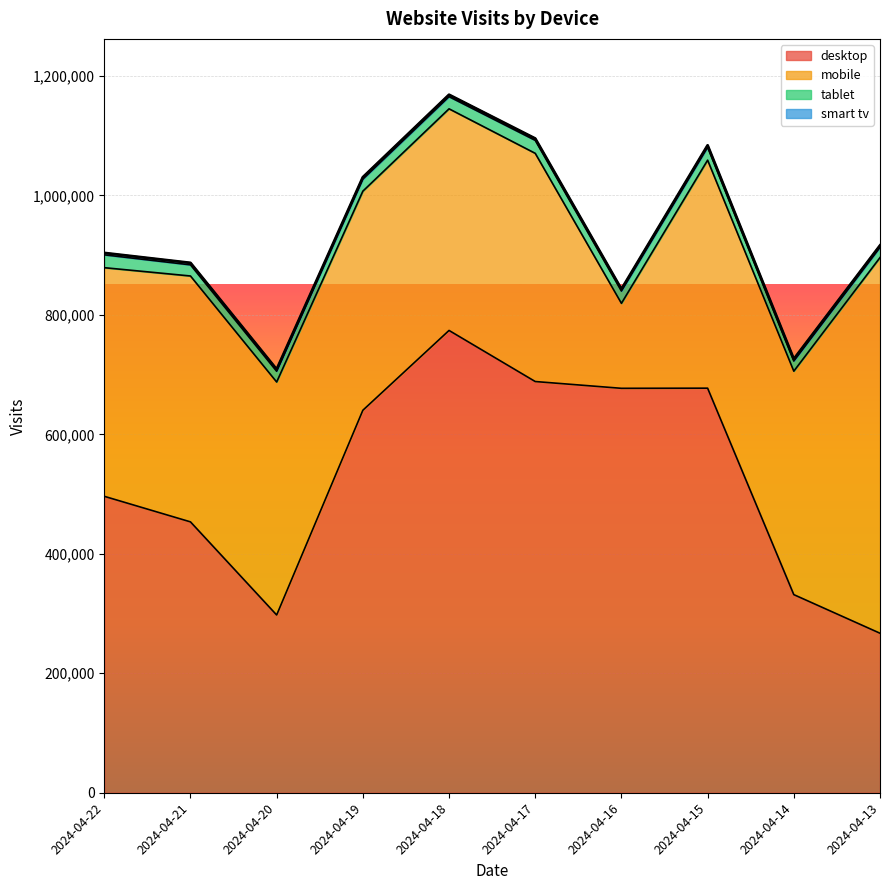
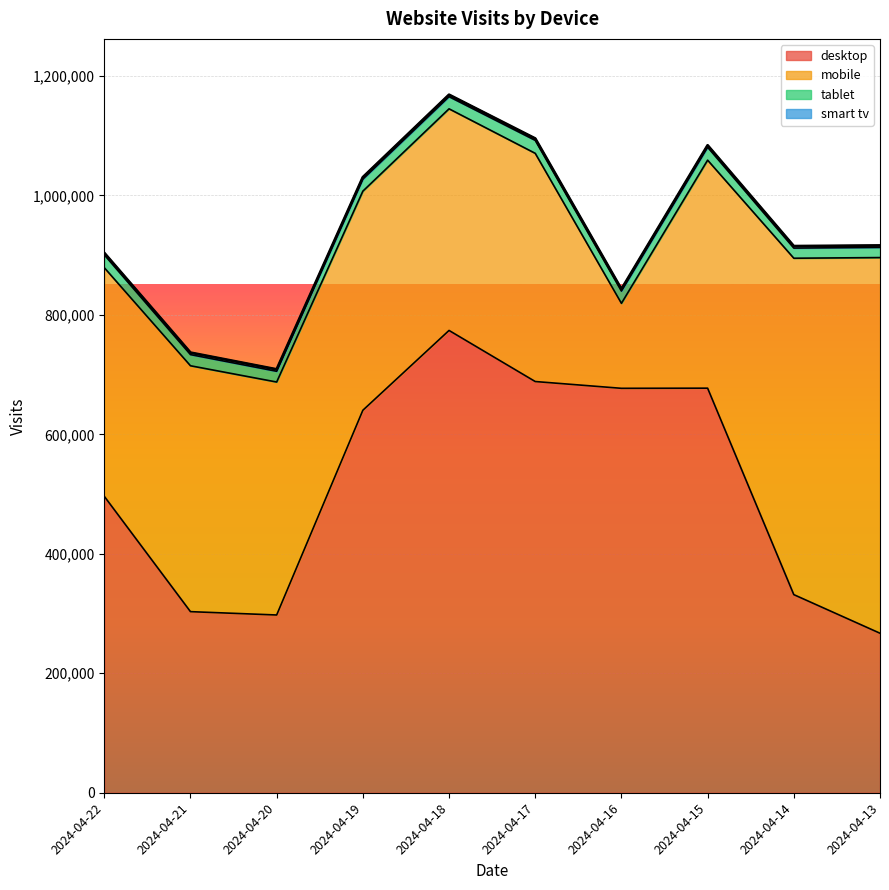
  {
    "desktop": {
      "2024-04-22": "500,000",
-     "2024-04-21": "450,000",
+     "2024-04-21": "300,000",
      "2024-04-20": "300,000",
      "2024-04-19": "640,000",
      "2024-04-18": "770,000",
      "2024-04-17": "690,000",
      "2024-04-16": "680,000",
      "2024-04-15": "680,000",
      "2024-04-14": "330,000",
      "2024-04-13": "270,000"
    },
    "mobile": {
      "2024-04-22": "380,000",
      "2024-04-21": "410,000",
      "2024-04-20": "390,000",
      "2024-04-19": "370,000",
      "2024-04-18": "370,000",
      "2024-04-17": "380,000",
      "2024-04-16": "140,000",
      "2024-04-15": "380,000",
-     "2024-04-14": "370,000",
+     "2024-04-14": "560,000",
      "2024-04-13": "630,000"
    }
  }
